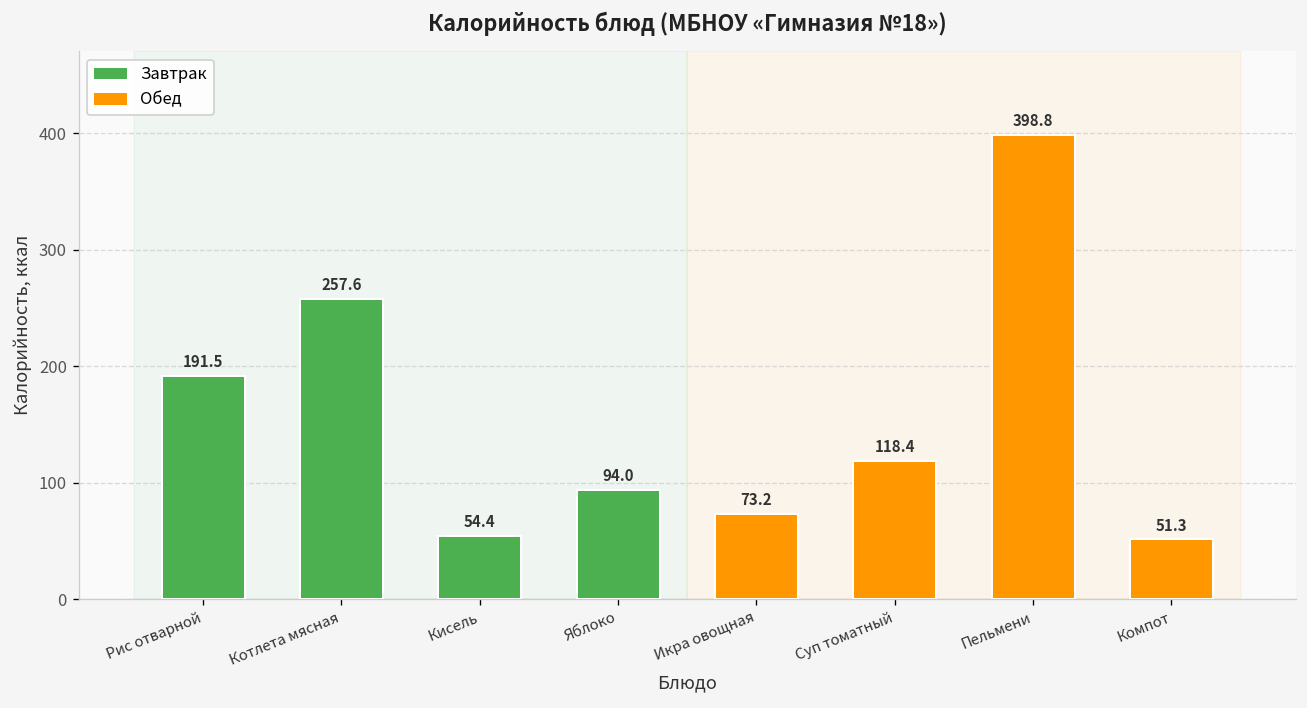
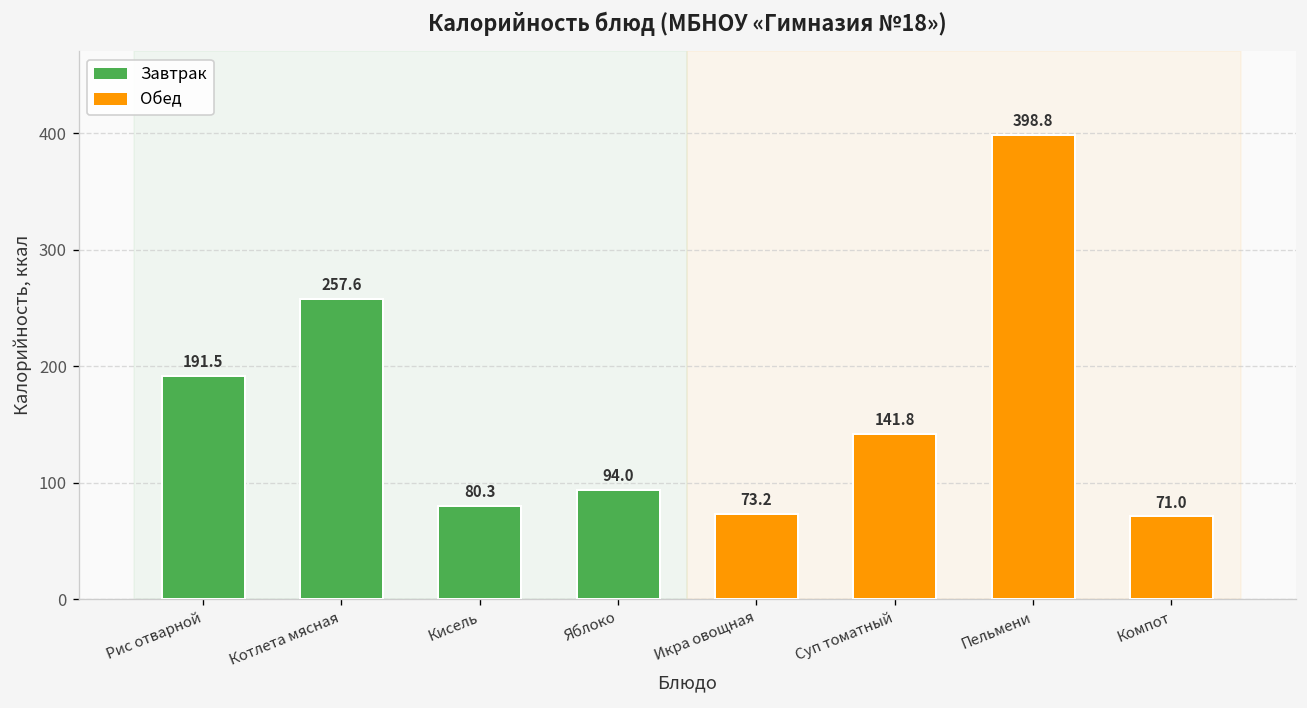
  {
    "Рис отварной": 191.5,
    "Котлета мясная": 257.6,
-   "Кисель": 54.4,
+   "Кисель": 80.3,
    "Яблоко": 94.0,
    "Икра овощная": 73.2,
-   "Суп томатный": 118.4,
+   "Суп томатный": 141.8,
    "Пельмени": 398.8,
-   "Компот": 51.3
+   "Компот": 71.0
  }
